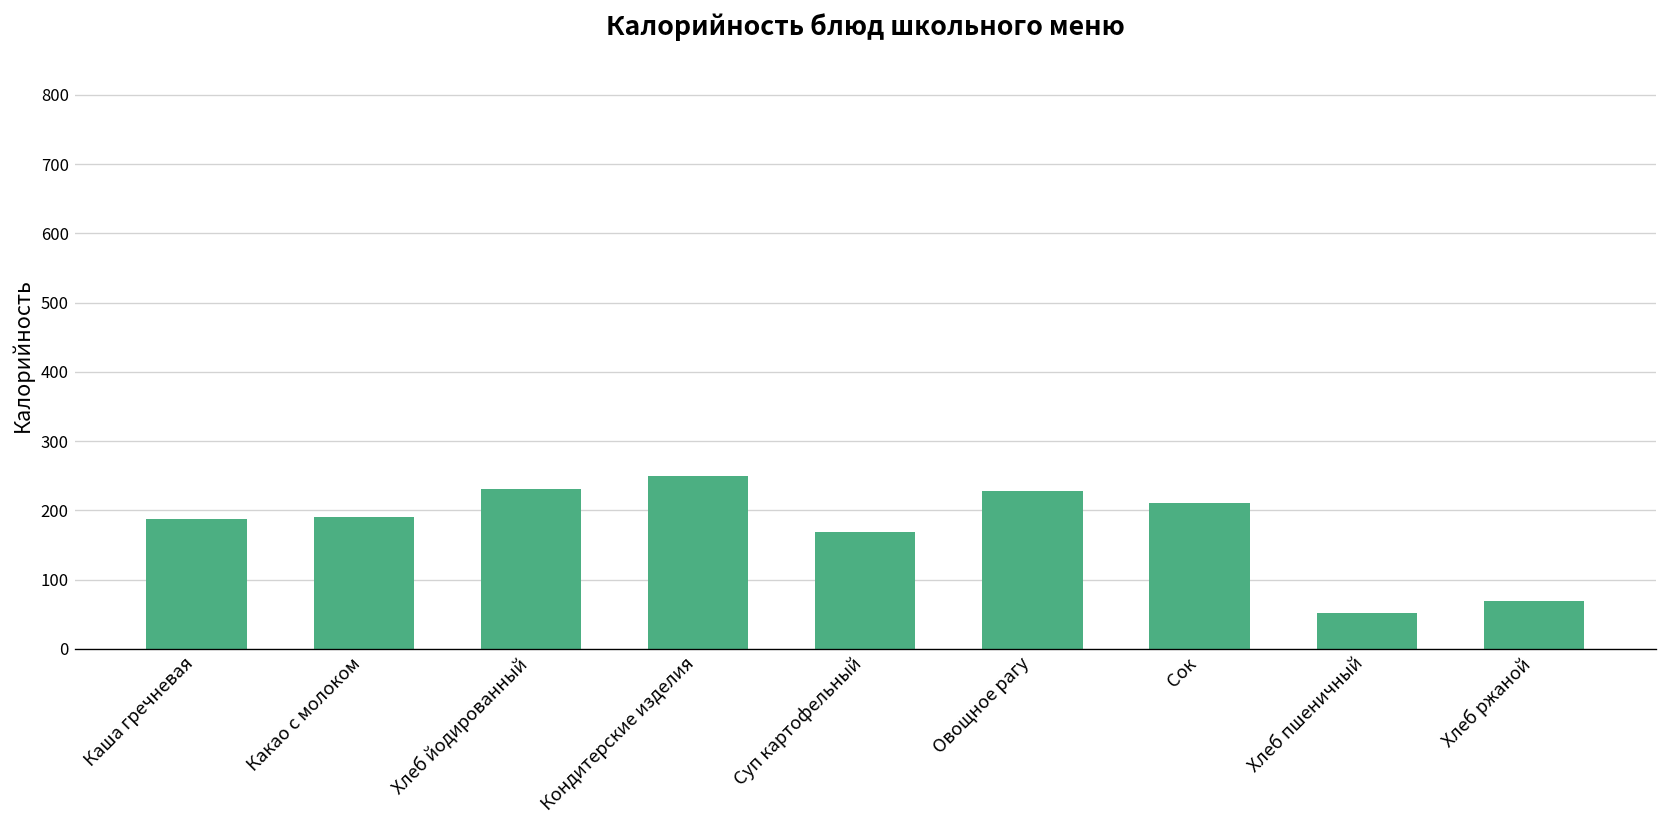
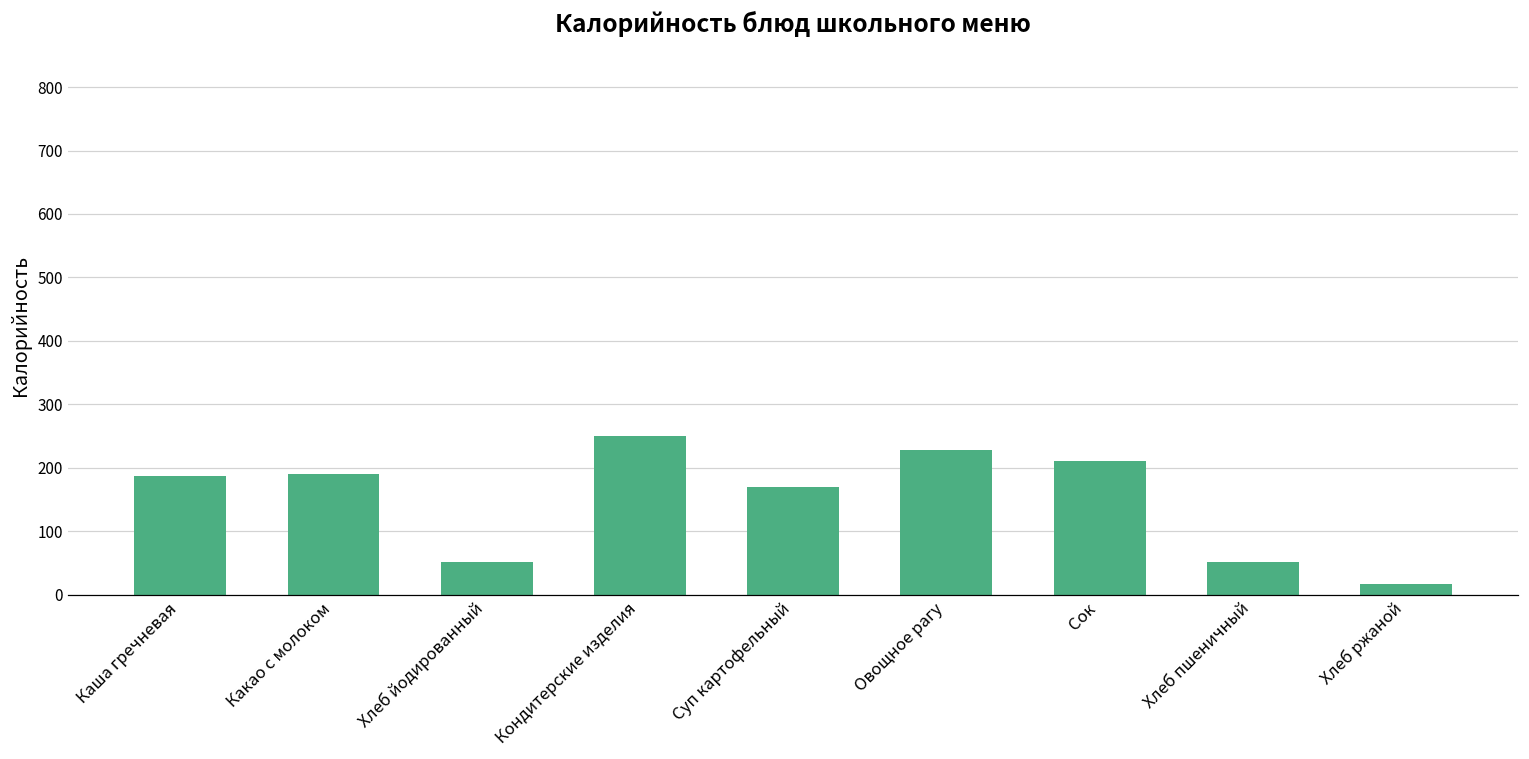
  {
    "Каша гречневая": 190,
    "Какао с молоком": 190,
-   "Хлеб йодированный": 230,
+   "Хлеб йодированный": 50,
    "Кондитерские изделия": 250,
    "Суп картофельный": 170,
    "Овощное рагу": 230,
    "Сок": 210,
    "Хлеб пшеничный": 50,
-   "Хлеб ржаной": 70
+   "Хлеб ржаной": 20
  }
